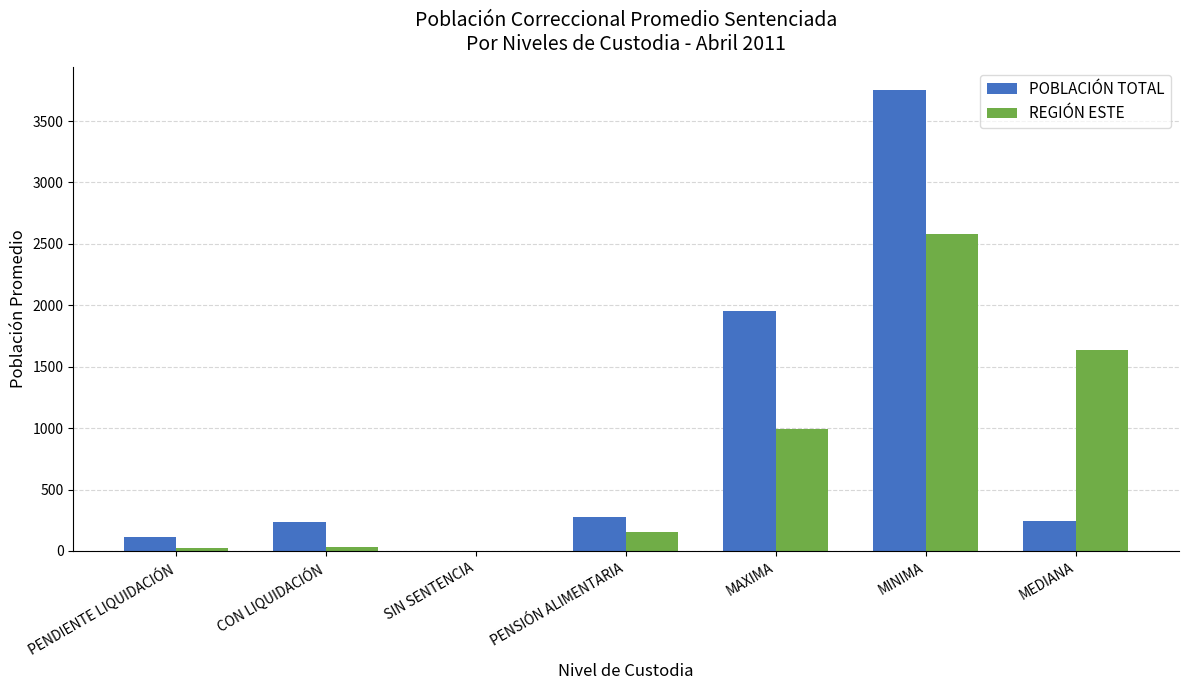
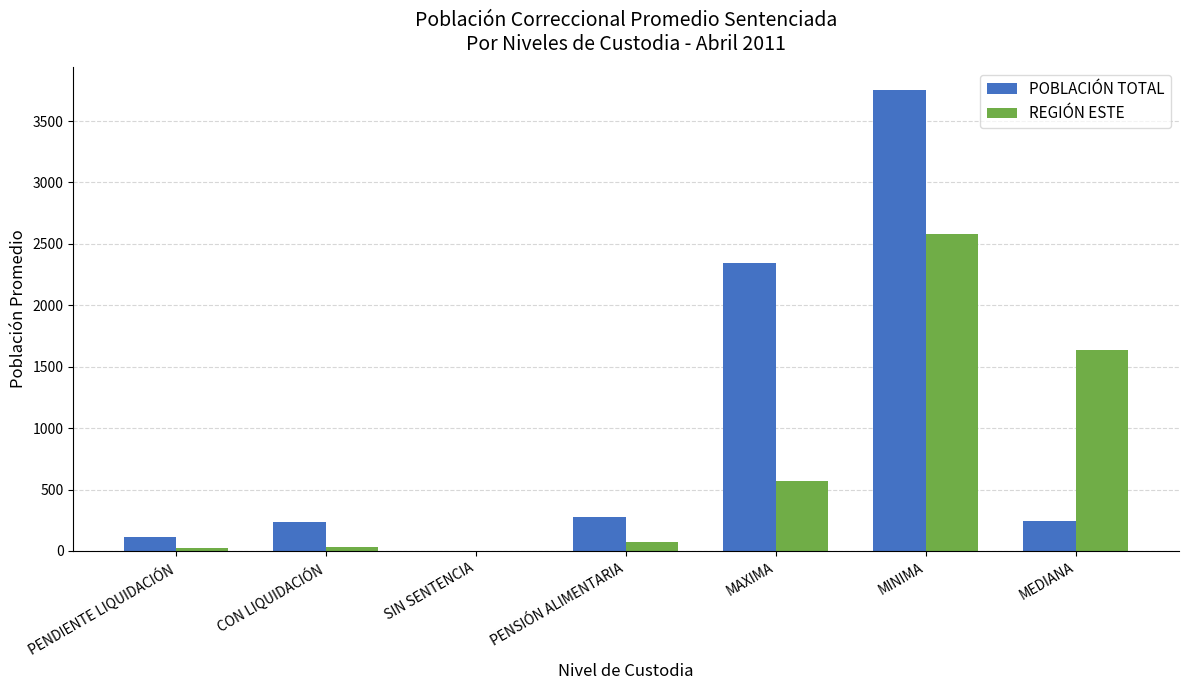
  {
    "POBLACIÓN TOTAL": {
      "PENDIENTE LIQUIDACIÓN": 110,
      "CON LIQUIDACIÓN": 240,
      "PENSIÓN ALIMENTARIA": 280,
-     "MAXIMA": 1950,
+     "MAXIMA": 2340,
      "MINIMA": 3750,
      "MEDIANA": 250
    },
    "REGIÓN ESTE": {
      "PENDIENTE LIQUIDACIÓN": 30,
      "CON LIQUIDACIÓN": 30,
      "SIN SENTENCIA": 0,
-     "PENSIÓN ALIMENTARIA": 160,
-     "MAXIMA": 990,
+     "PENSIÓN ALIMENTARIA": 70,
+     "MAXIMA": 570,
      "MINIMA": 2580,
      "MEDIANA": 1630
    }
  }
